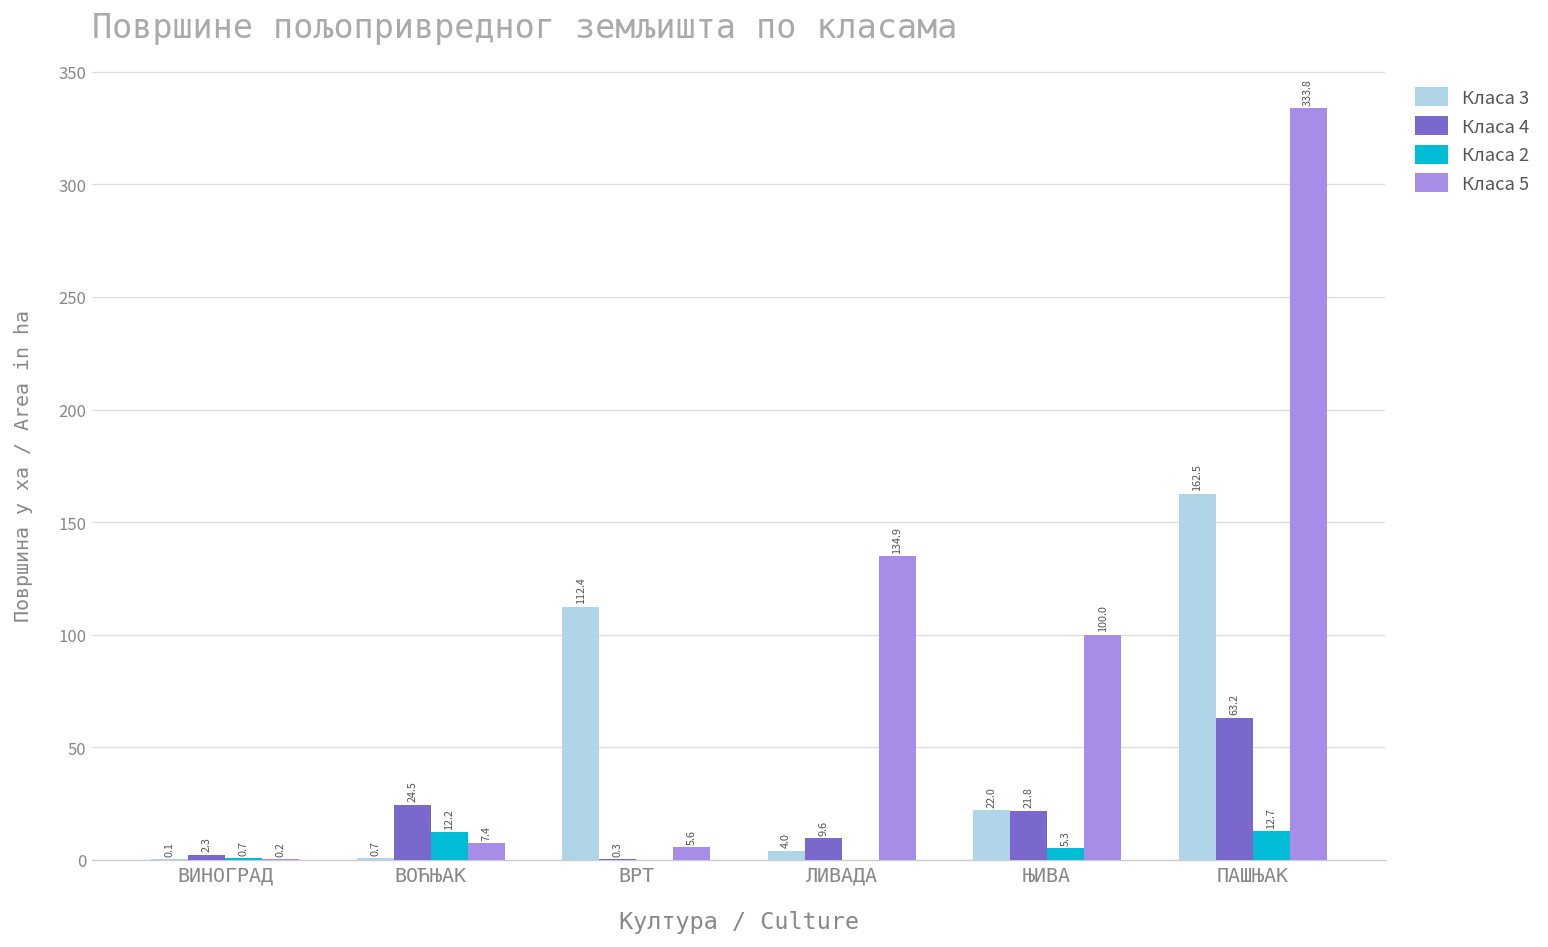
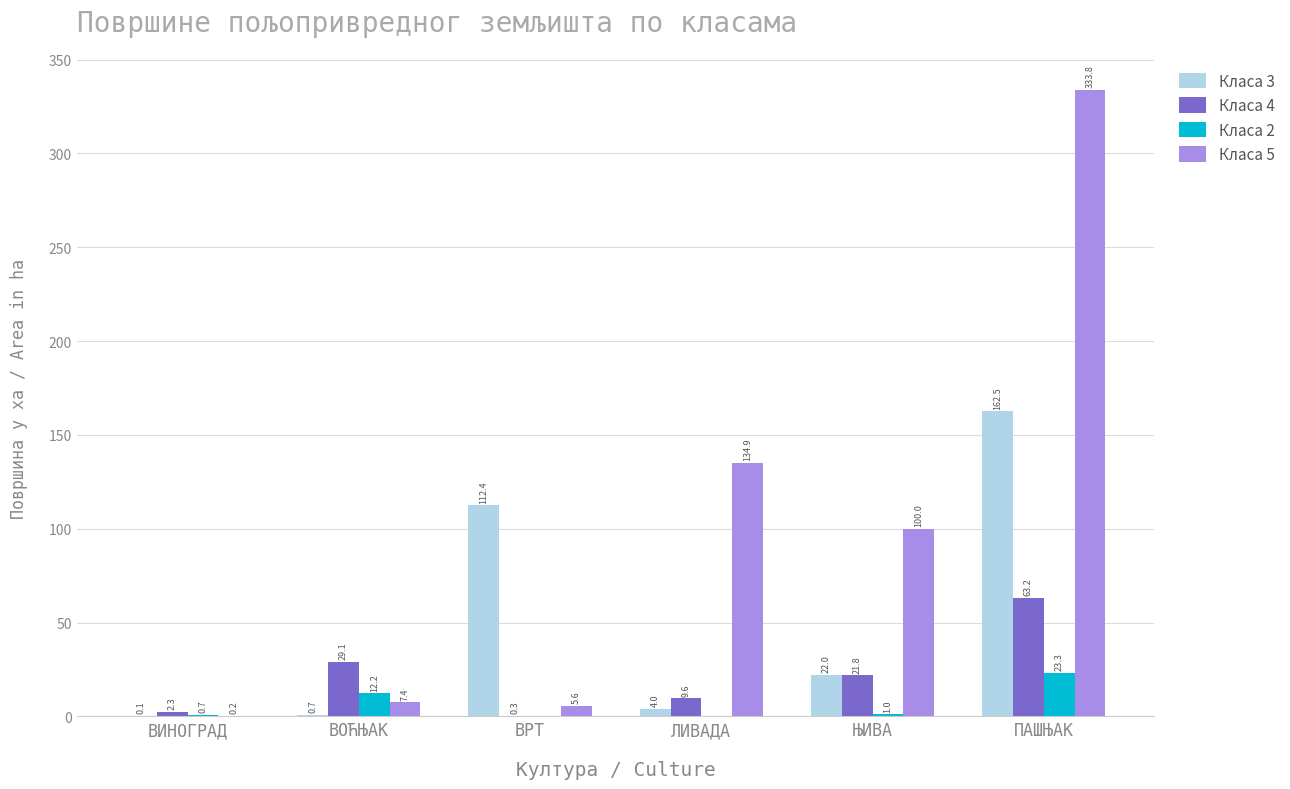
  {
    "Класа 3": {
      "ВИНОГРАД": 0.1,
      "ВОЋЊАК": 0.7,
      "ВРТ": 112.4,
      "ЛИВАДА": 4.0,
      "ЊИВА": 22.0,
      "ПАШЊАК": 162.5
    },
    "Класа 4": {
      "ВИНОГРАД": 2.3,
-     "ВОЋЊАК": 24.5,
+     "ВОЋЊАК": 29.1,
      "ВРТ": 0.3,
      "ЛИВАДА": 9.6,
      "ЊИВА": 21.8,
      "ПАШЊАК": 63.2
    },
    "Класа 2": {
      "ВИНОГРАД": 0.7,
      "ВОЋЊАК": 12.2,
-     "ЊИВА": 5.3,
-     "ПАШЊАК": 12.7
+     "ЊИВА": 1.0,
+     "ПАШЊАК": 23.3
    },
    "Класа 5": {
      "ВИНОГРАД": 0.2,
      "ВОЋЊАК": 7.4,
      "ВРТ": 5.6,
      "ЛИВАДА": 134.9,
      "ЊИВА": 100.0,
      "ПАШЊАК": 333.8
    }
  }
